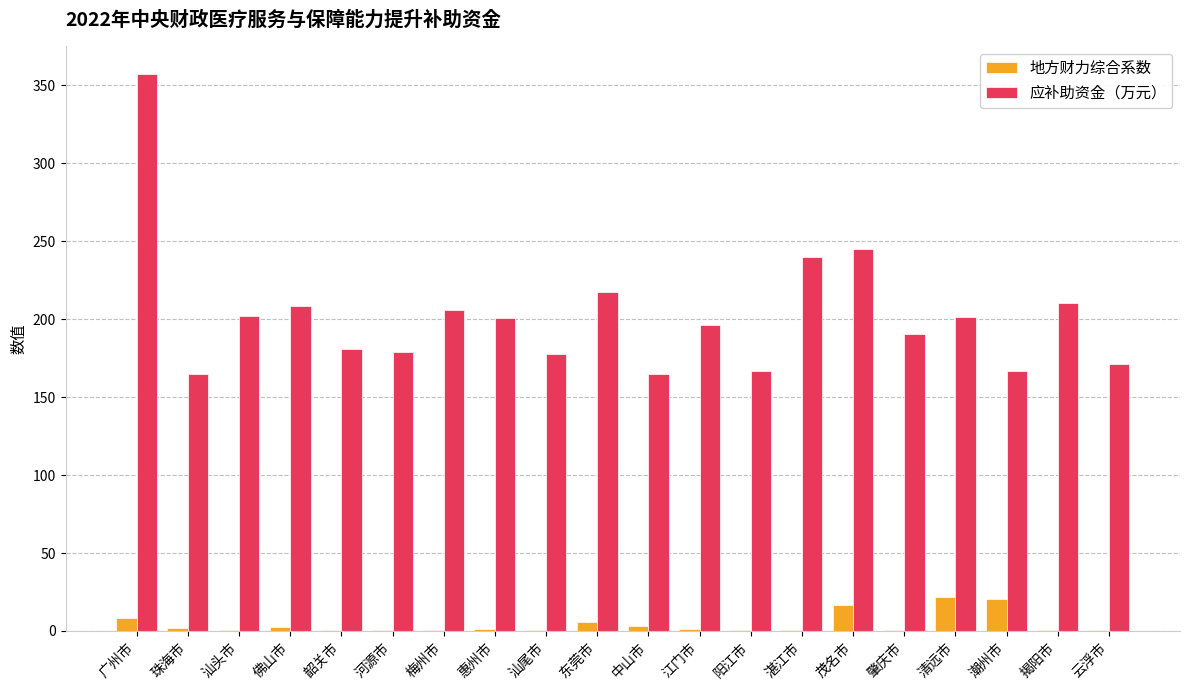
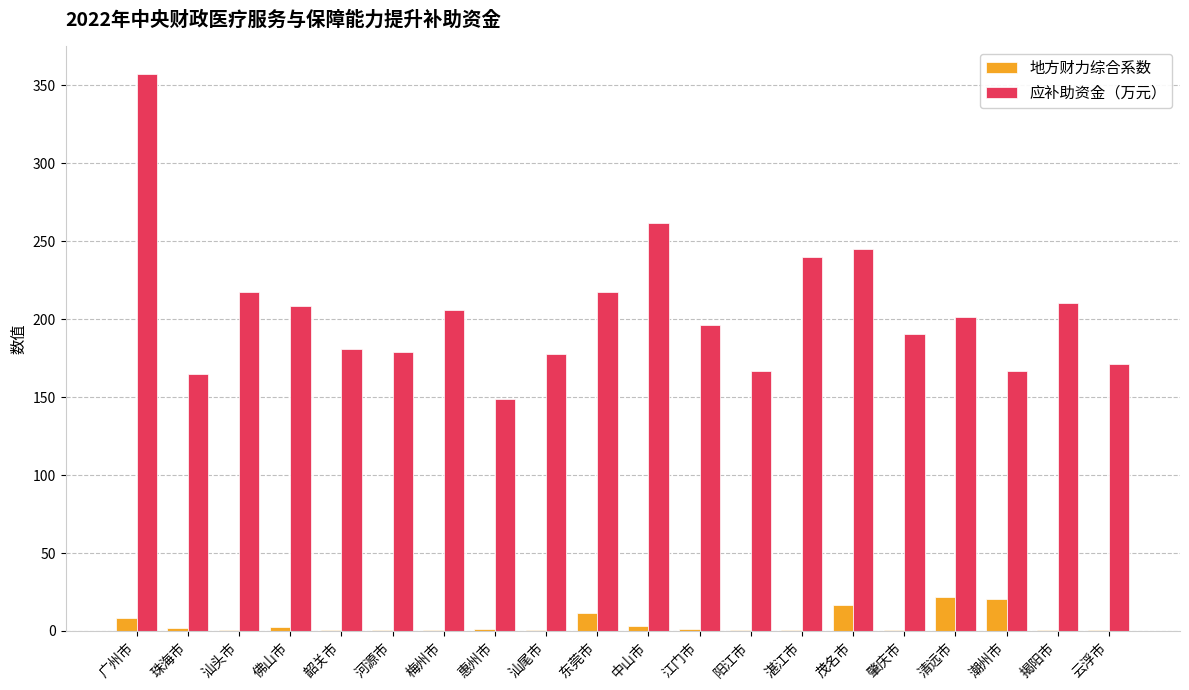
  {
    "地方财力综合系数": {
      "广州市": 8,
      "珠海市": 2,
      "佛山市": 2,
-     "东莞市": 6,
+     "东莞市": 12,
      "中山市": 3,
      "茂名市": 17,
      "清远市": 22,
      "潮州市": 20
    },
    "应补助资金（万元）": {
      "广州市": 357,
      "珠海市": 165,
-     "汕头市": 202,
+     "汕头市": 217,
      "佛山市": 208,
      "韶关市": 181,
      "河源市": 179,
      "梅州市": 206,
-     "惠州市": 201,
+     "惠州市": 149,
      "汕尾市": 178,
      "东莞市": 217,
-     "中山市": 165,
+     "中山市": 261,
      "江门市": 196,
      "阳江市": 166,
      "湛江市": 240,
      "茂名市": 245,
      "肇庆市": 191,
      "清远市": 201,
      "潮州市": 167,
      "揭阳市": 210,
      "云浮市": 171
    }
  }
